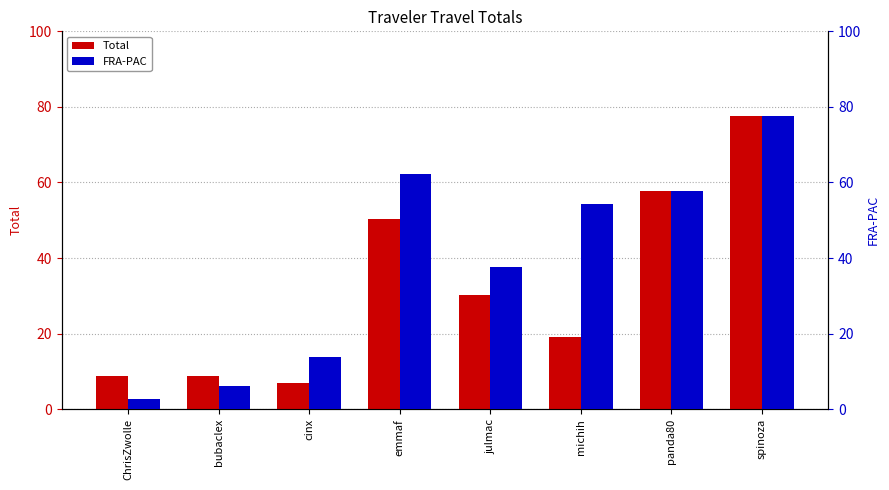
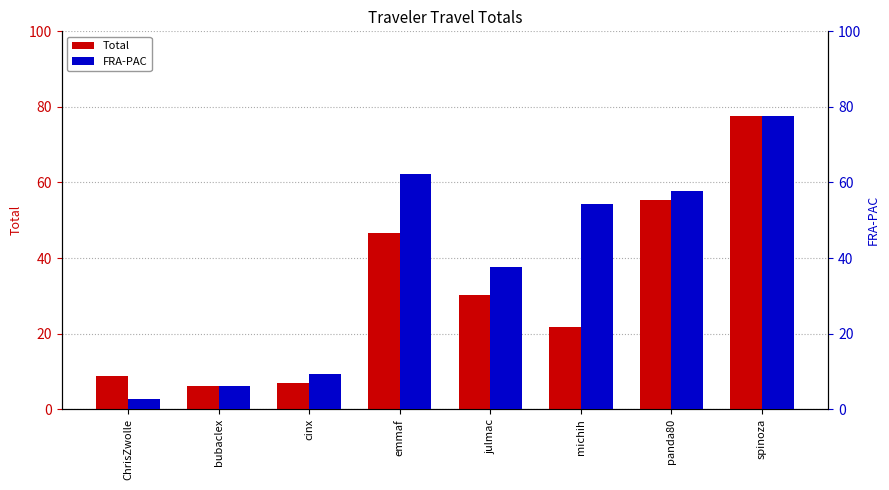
  {
    "Total": {
      "ChrisZwolle": 9,
-     "bubaclex": 9,
+     "bubaclex": 6,
      "cinx": 7,
-     "emmaf": 50,
+     "emmaf": 47,
      "julmac": 30,
-     "michih": 19,
-     "panda80": 58,
+     "michih": 22,
+     "panda80": 55,
      "spinoza": 78
    },
    "FRA-PAC": {
      "ChrisZwolle": 3,
      "bubaclex": 6,
-     "cinx": 14,
+     "cinx": 9,
      "emmaf": 62,
      "julmac": 38,
      "michih": 54,
      "panda80": 58,
      "spinoza": 78
    }
  }
